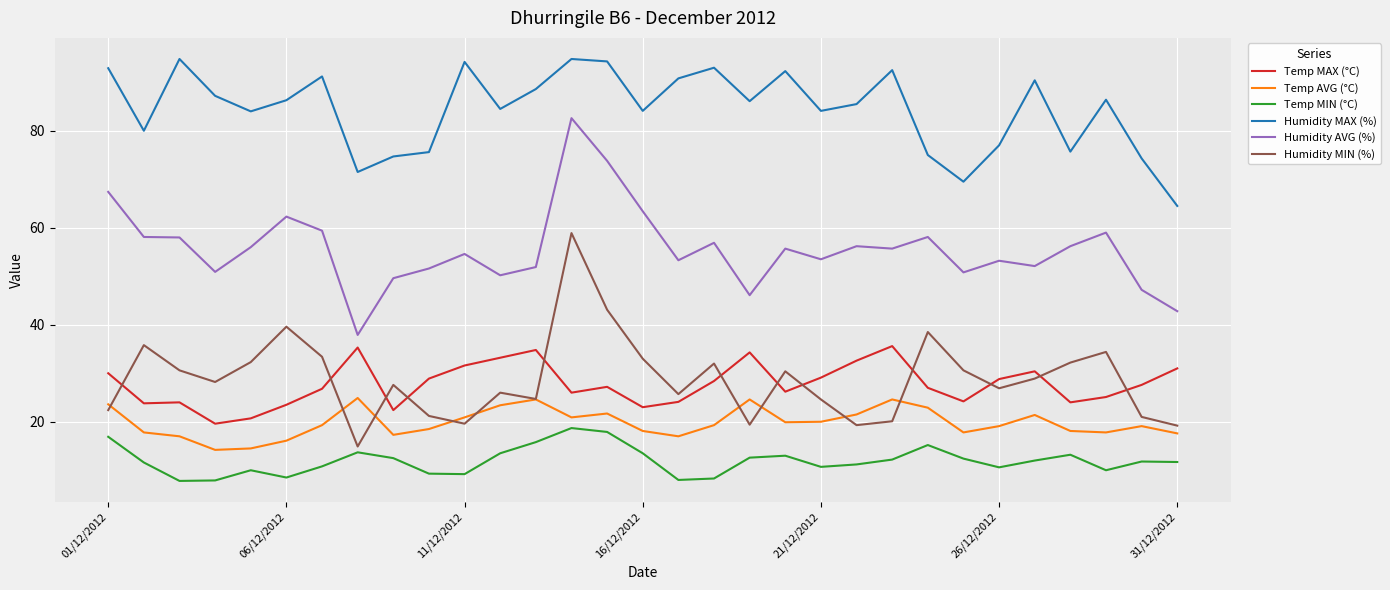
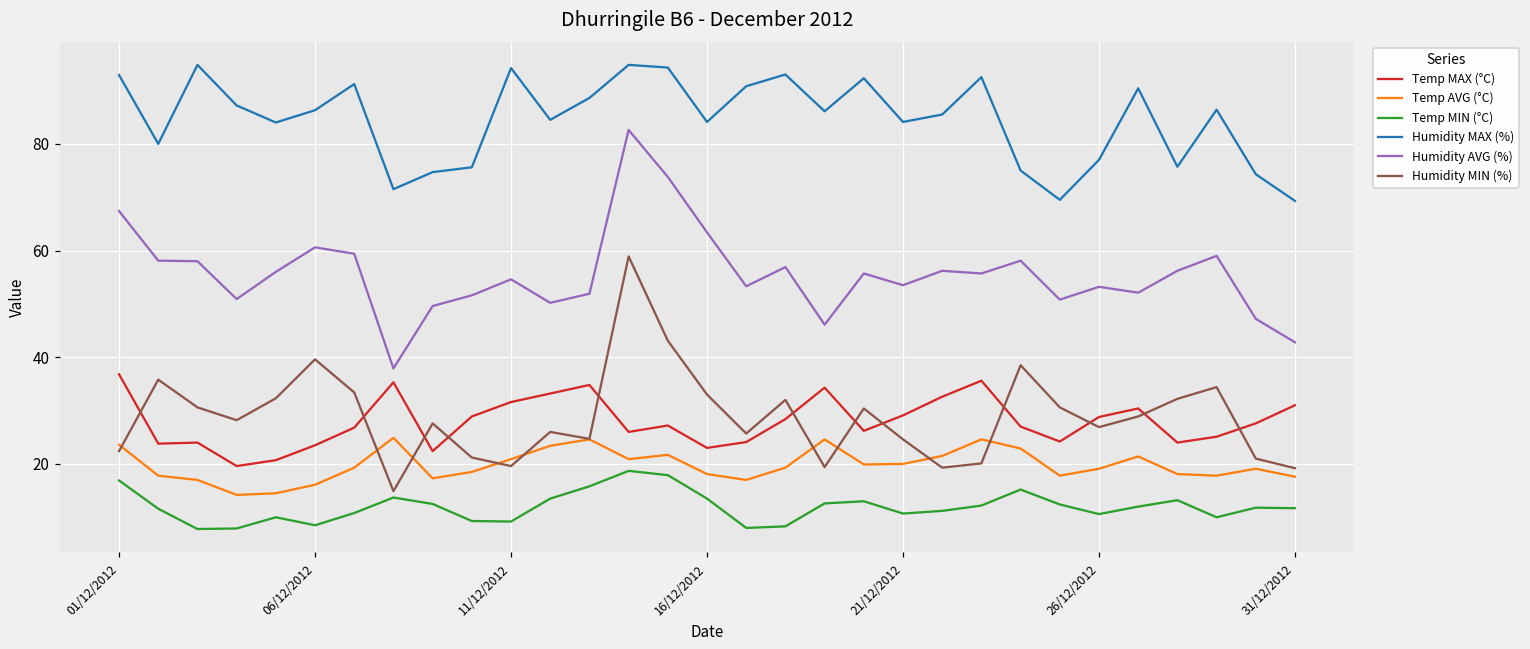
  {
    "Temp MAX (°C)": {
-     "01/12/2012": 30,
+     "01/12/2012": 37,
      "06/12/2012": 24,
      "11/12/2012": 32,
      "16/12/2012": 23,
      "21/12/2012": 29,
      "26/12/2012": 29,
      "31/12/2012": 31
    },
    "Temp AVG (°C)": {
      "01/12/2012": 24,
      "06/12/2012": 16,
      "11/12/2012": 21,
      "16/12/2012": 18,
      "21/12/2012": 20,
      "26/12/2012": 19,
      "31/12/2012": 18
    },
    "Temp MIN (°C)": {
      "01/12/2012": 17,
      "06/12/2012": 9,
      "11/12/2012": 9,
      "16/12/2012": 14,
      "21/12/2012": 11,
      "26/12/2012": 11,
      "31/12/2012": 12
    },
    "Humidity MAX (%)": {
      "01/12/2012": 93,
      "06/12/2012": 86,
      "11/12/2012": 94,
      "16/12/2012": 84,
      "21/12/2012": 84,
      "26/12/2012": 77,
-     "31/12/2012": 65
+     "31/12/2012": 69
    },
    "Humidity AVG (%)": {
      "01/12/2012": 67,
-     "06/12/2012": 62,
+     "06/12/2012": 61,
      "11/12/2012": 55,
      "16/12/2012": 63,
      "21/12/2012": 54,
      "26/12/2012": 53,
      "31/12/2012": 43
    },
    "Humidity MIN (%)": {
      "01/12/2012": 22,
      "06/12/2012": 40,
      "11/12/2012": 20,
      "16/12/2012": 33,
      "21/12/2012": 25,
      "26/12/2012": 27,
      "31/12/2012": 19
    }
  }
